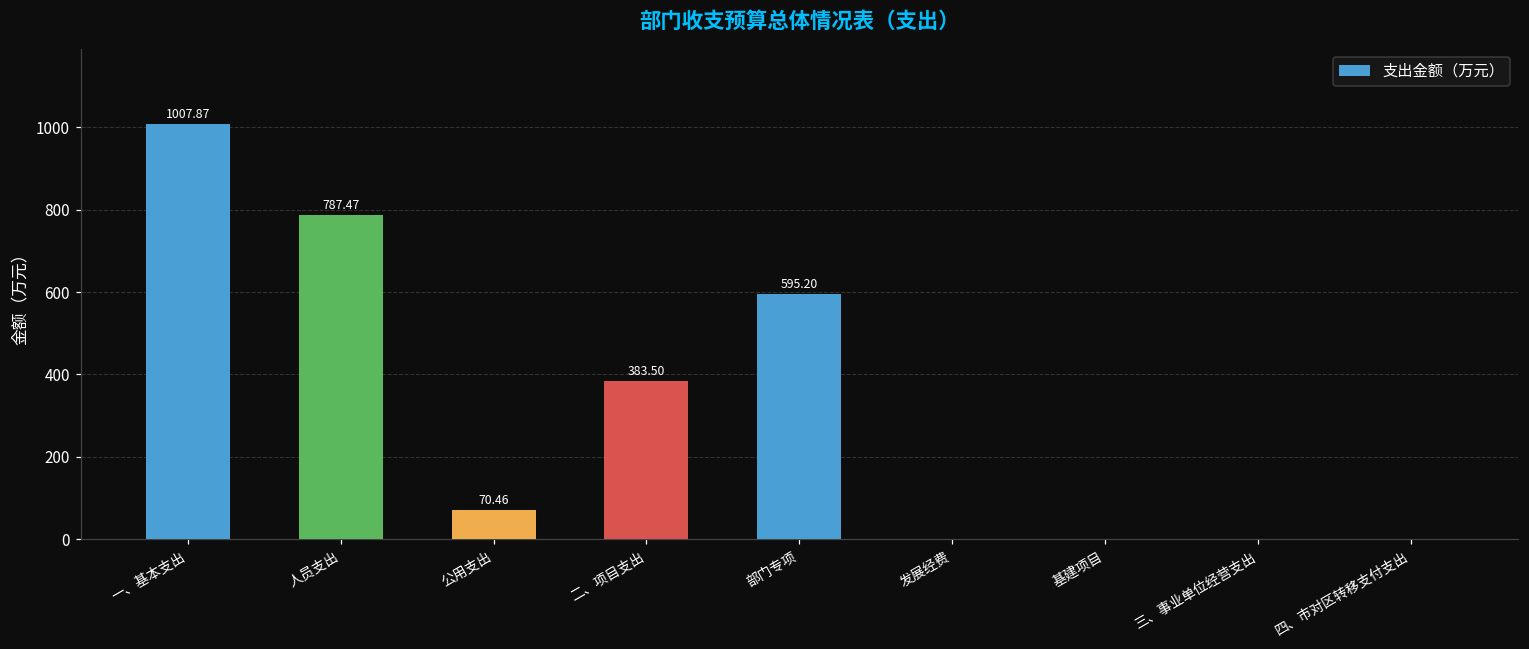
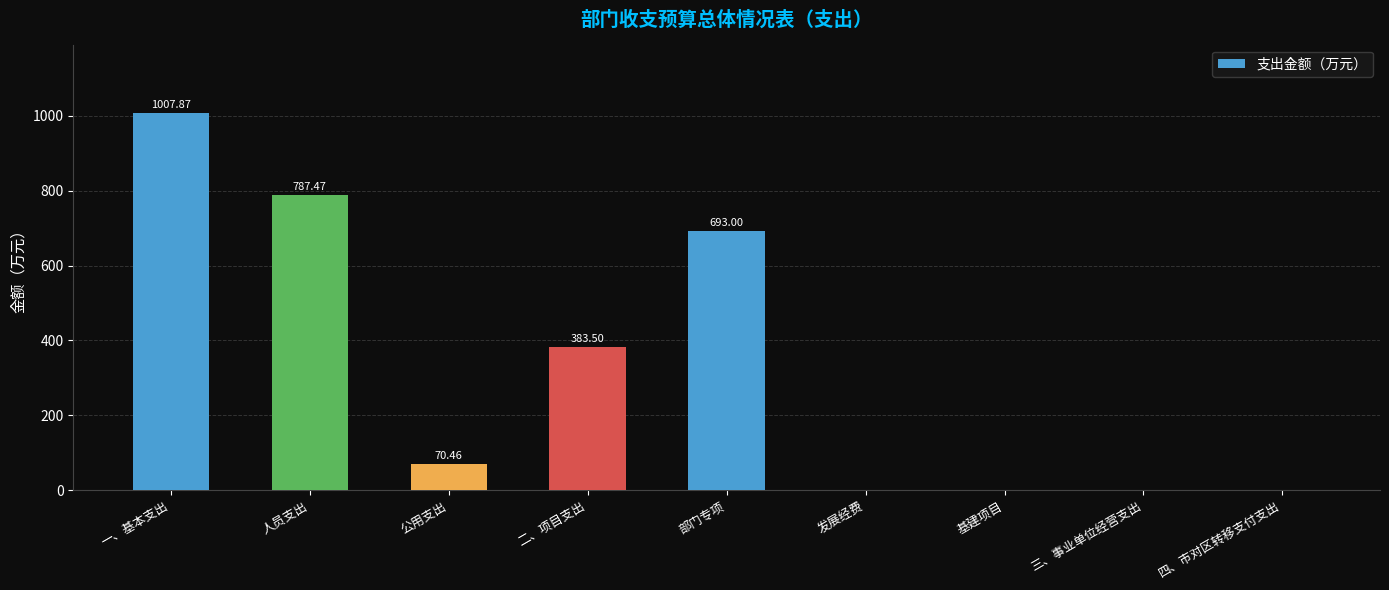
  {
    "一、基本支出": 1007.87,
    "人员支出": 787.47,
    "公用支出": 70.46,
    "二、项目支出": 383.50,
-   "部门专项": 595.20
+   "部门专项": 693.00
  }
